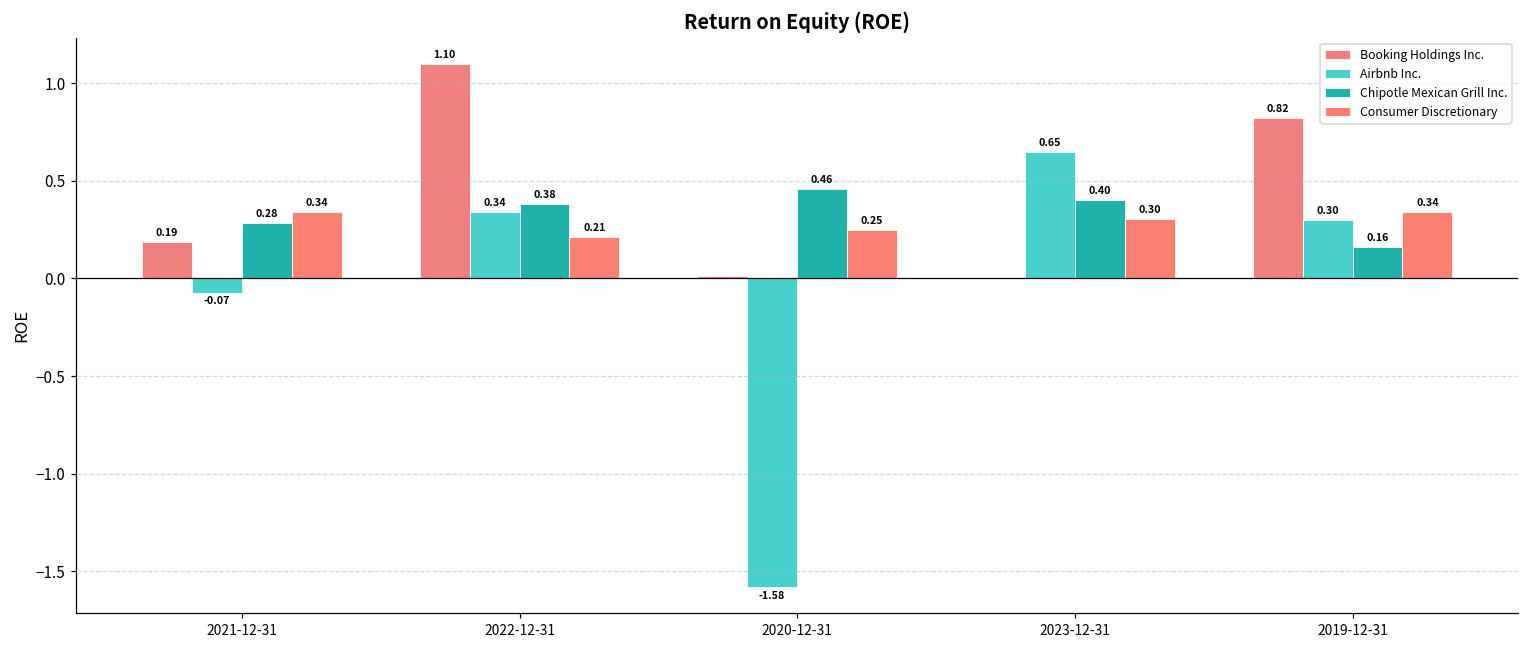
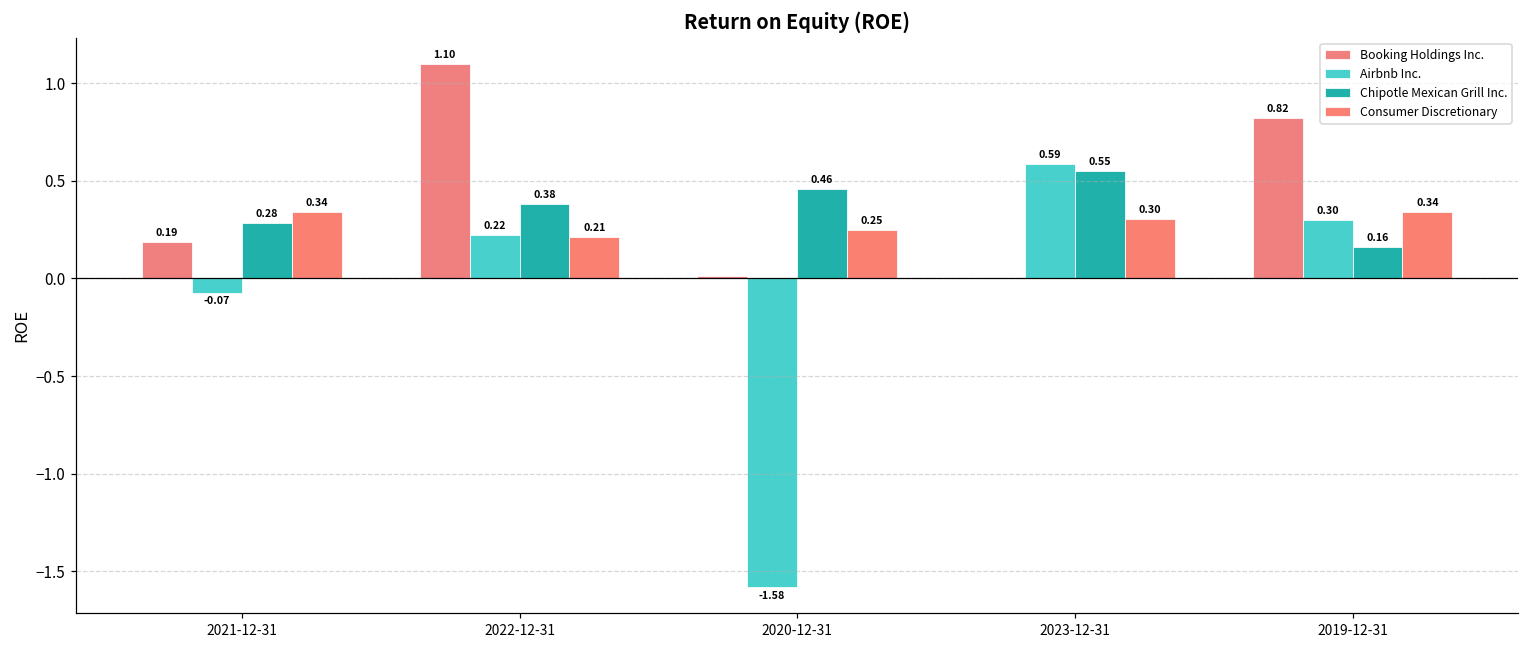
  {
    "Airbnb Inc.": {
      "2021-12-31": -0.07,
-     "2022-12-31": 0.34,
+     "2022-12-31": 0.22,
      "2020-12-31": -1.58,
-     "2023-12-31": 0.65,
+     "2023-12-31": 0.59,
      "2019-12-31": 0.30
    },
    "Chipotle Mexican Grill Inc.": {
      "2021-12-31": 0.28,
      "2022-12-31": 0.38,
      "2020-12-31": 0.46,
-     "2023-12-31": 0.40,
+     "2023-12-31": 0.55,
      "2019-12-31": 0.16
    }
  }
